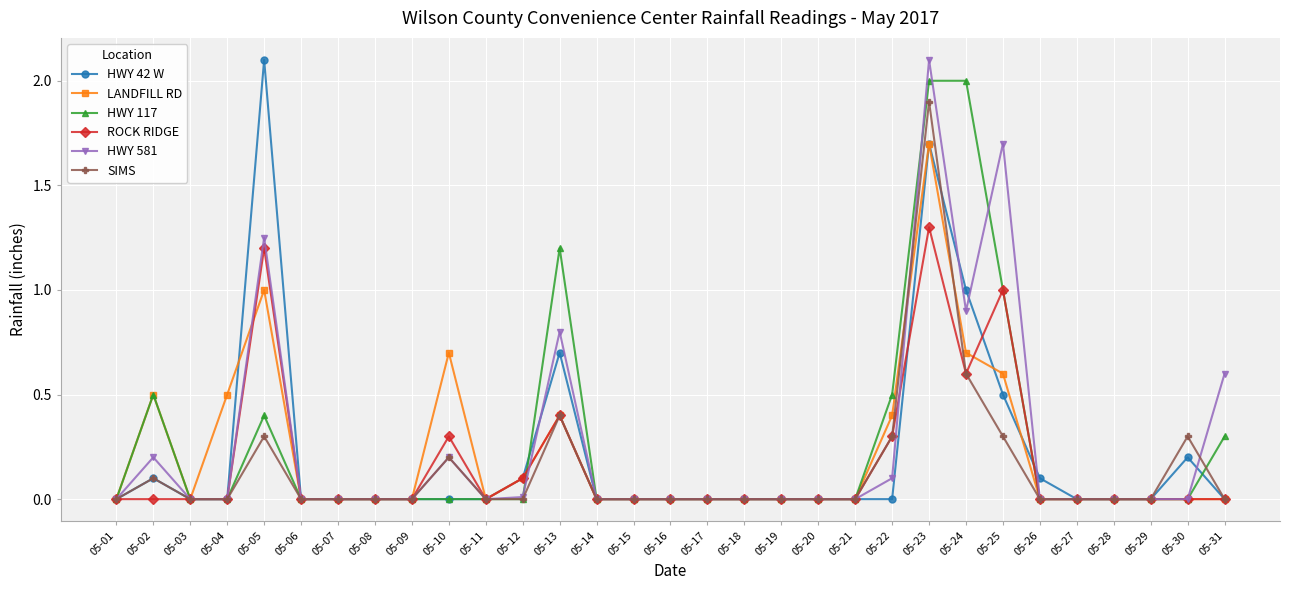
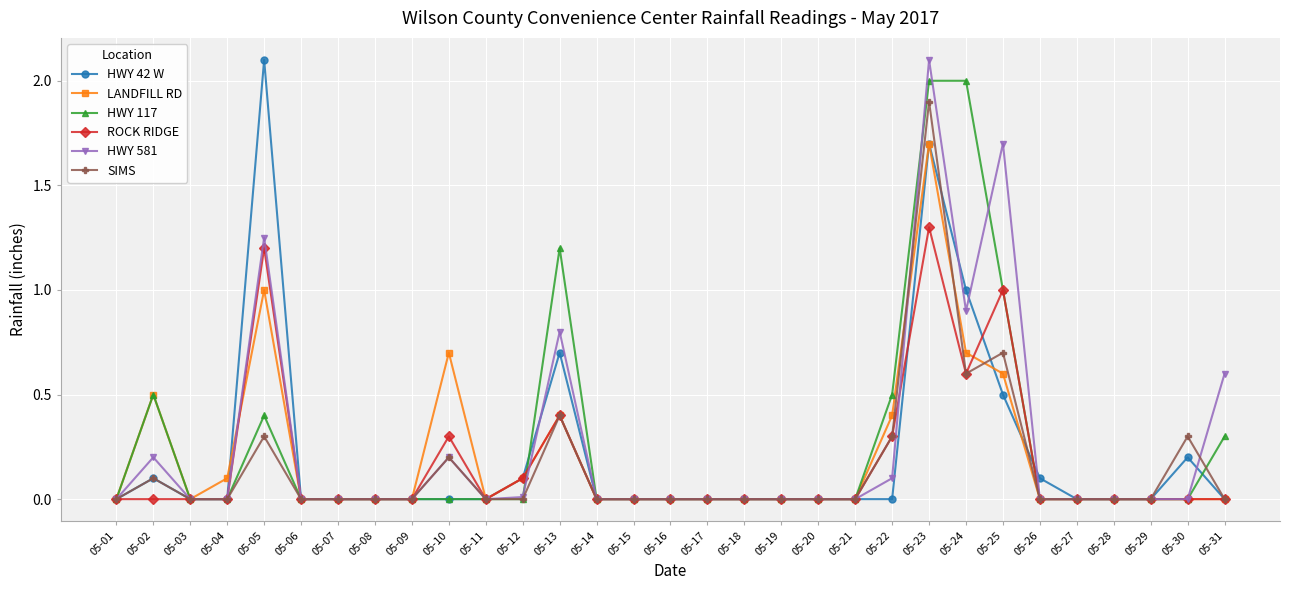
  {
    "HWY 42 W": {
      "05-05": 2.1,
      "05-13": 0.7,
      "05-22": 0.0,
      "05-24": 1.0,
      "05-25": 0.5,
      "05-26": 0.1,
      "05-30": 0.2
    },
    "LANDFILL RD": {
-     "05-04": 0.5,
+     "05-04": 0.1,
      "05-05": 1.0,
      "05-10": 0.7,
      "05-22": 0.4,
      "05-24": 0.7,
      "05-25": 0.6
    },
    "HWY 117": {
      "05-05": 0.4,
      "05-13": 1.2,
      "05-22": 0.5,
      "05-23": 2.0,
      "05-24": 2.0,
      "05-31": 0.3
    },
    "ROCK RIDGE": {
      "05-02": 0.0,
      "05-05": 1.2,
      "05-10": 0.3,
      "05-23": 1.3
    },
    "HWY 581": {
      "05-02": 0.2,
      "05-05": 1.25,
      "05-13": 0.8,
      "05-22": 0.1,
      "05-23": 2.1,
      "05-24": 0.9,
      "05-25": 1.7,
      "05-31": 0.6
    },
    "SIMS": {
      "05-05": 0.3,
      "05-23": 1.9,
-     "05-25": 0.3,
+     "05-25": 0.7,
      "05-30": 0.3
    }
  }
